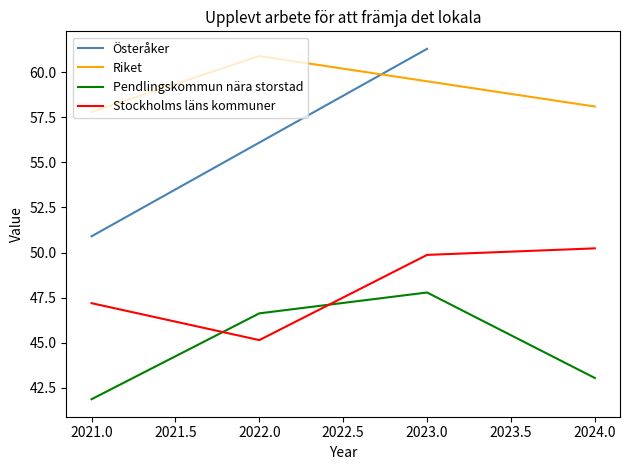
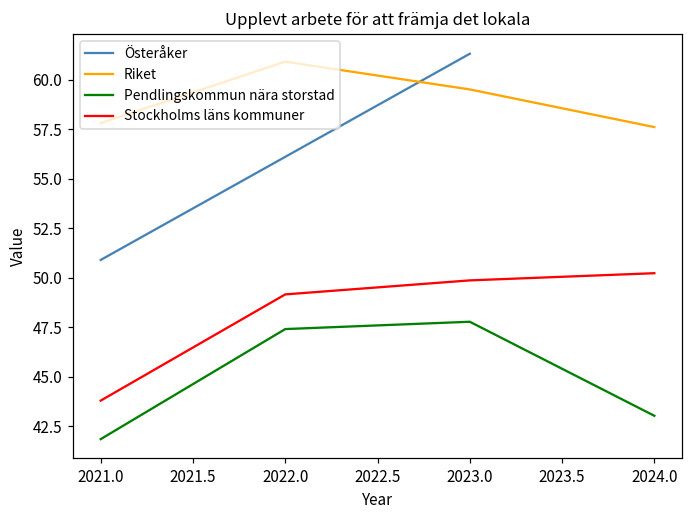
  {
    "Österåker": {
      "2021.0": 50.9,
      "2023.0": 61.3
    },
    "Riket": {
      "2023.0": 59.5,
-     "2024.0": 58.1
+     "2024.0": 57.6
    },
    "Pendlingskommun nära storstad": {
      "2021.0": 41.9,
-     "2022.0": 46.6,
+     "2022.0": 47.4,
      "2023.0": 47.8,
      "2024.0": 43.0
    },
    "Stockholms läns kommuner": {
-     "2021.0": 47.2,
-     "2022.0": 45.1,
+     "2021.0": 43.8,
+     "2022.0": 49.2,
      "2023.0": 49.9,
      "2024.0": 50.2
    }
  }
